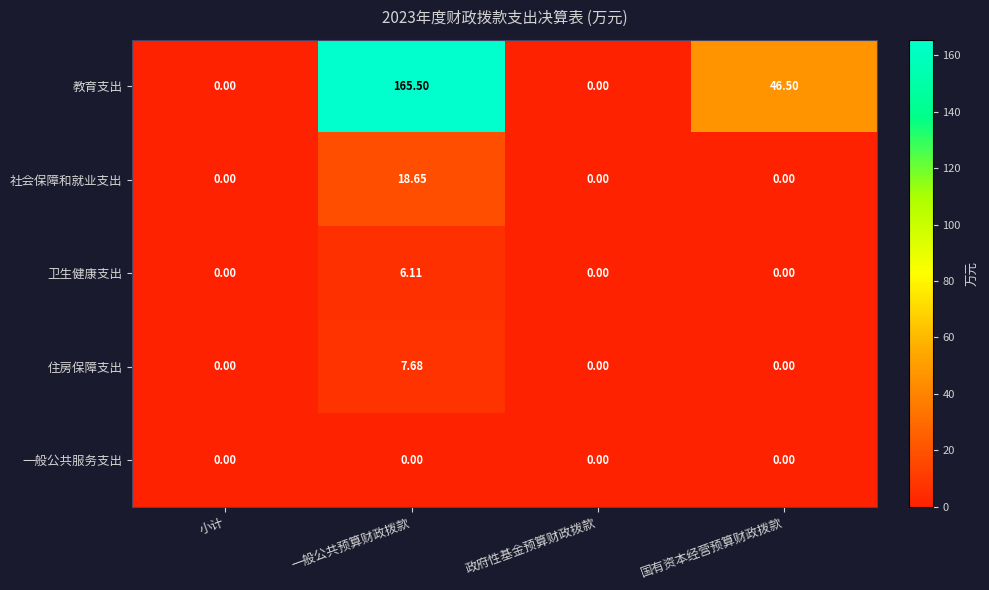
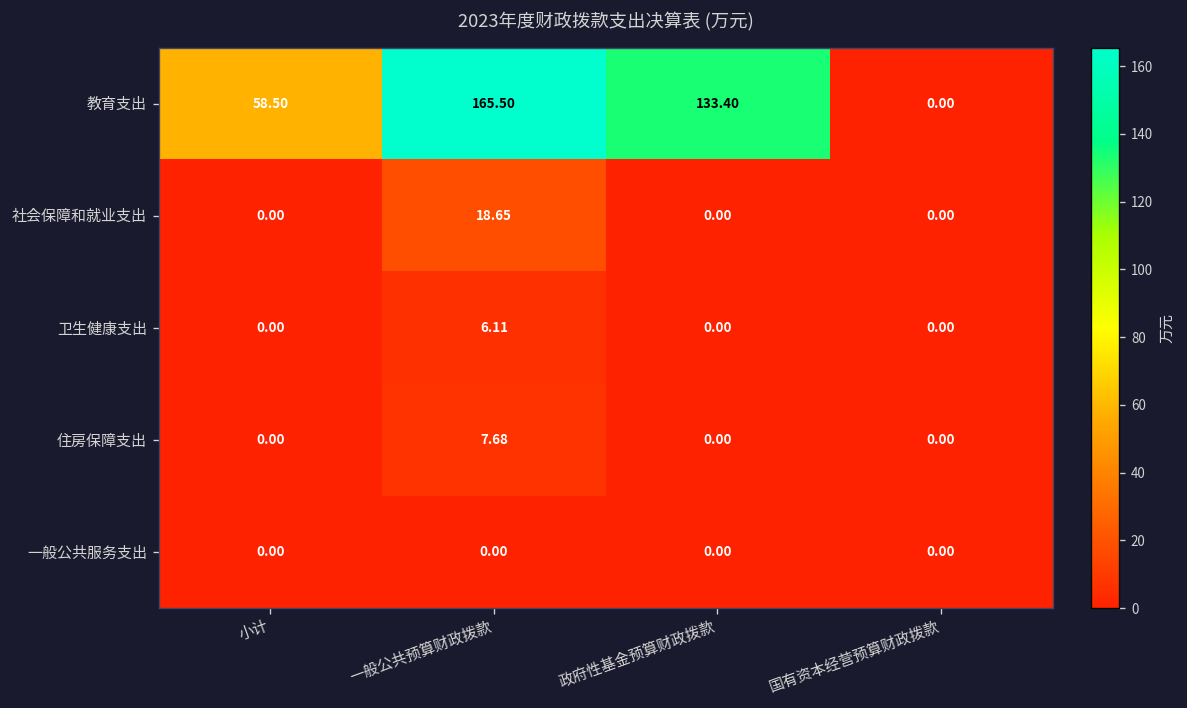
  {
    "教育支出": {
-     "小计": 0.00,
+     "小计": 58.50,
      "一般公共预算财政拨款": 165.50,
-     "政府性基金预算财政拨款": 0.00,
-     "国有资本经营预算财政拨款": 46.50
+     "政府性基金预算财政拨款": 133.40,
+     "国有资本经营预算财政拨款": 0.00
    },
    "社会保障和就业支出": {
      "小计": 0.00,
      "一般公共预算财政拨款": 18.65,
      "政府性基金预算财政拨款": 0.00,
      "国有资本经营预算财政拨款": 0.00
    },
    "卫生健康支出": {
      "小计": 0.00,
      "一般公共预算财政拨款": 6.11,
      "政府性基金预算财政拨款": 0.00,
      "国有资本经营预算财政拨款": 0.00
    },
    "住房保障支出": {
      "小计": 0.00,
      "一般公共预算财政拨款": 7.68,
      "政府性基金预算财政拨款": 0.00,
      "国有资本经营预算财政拨款": 0.00
    },
    "一般公共服务支出": {
      "小计": 0.00,
      "一般公共预算财政拨款": 0.00,
      "政府性基金预算财政拨款": 0.00,
      "国有资本经营预算财政拨款": 0.00
    }
  }
